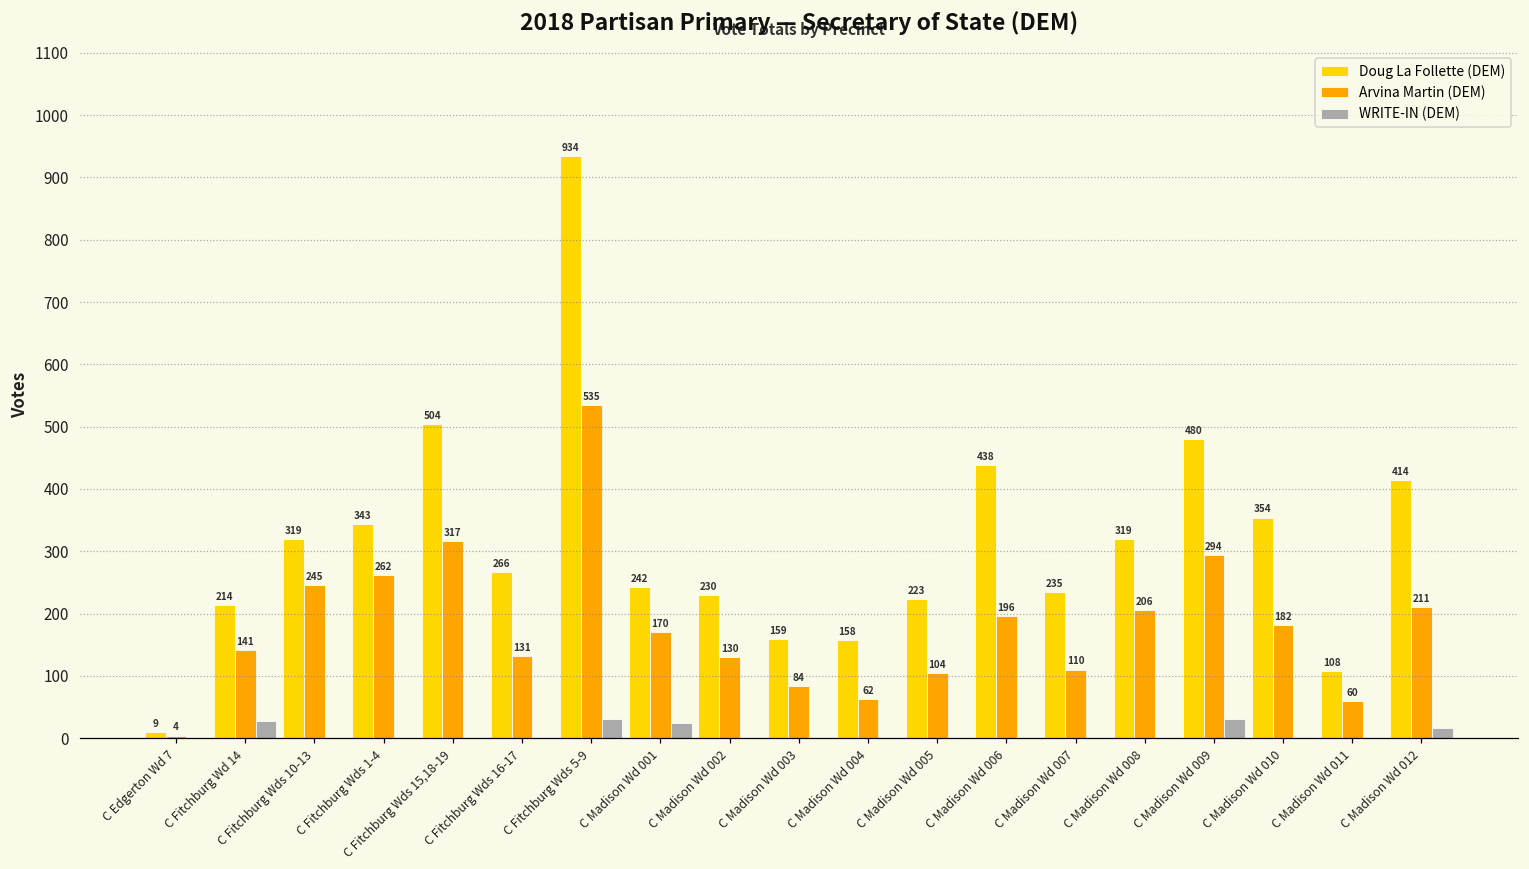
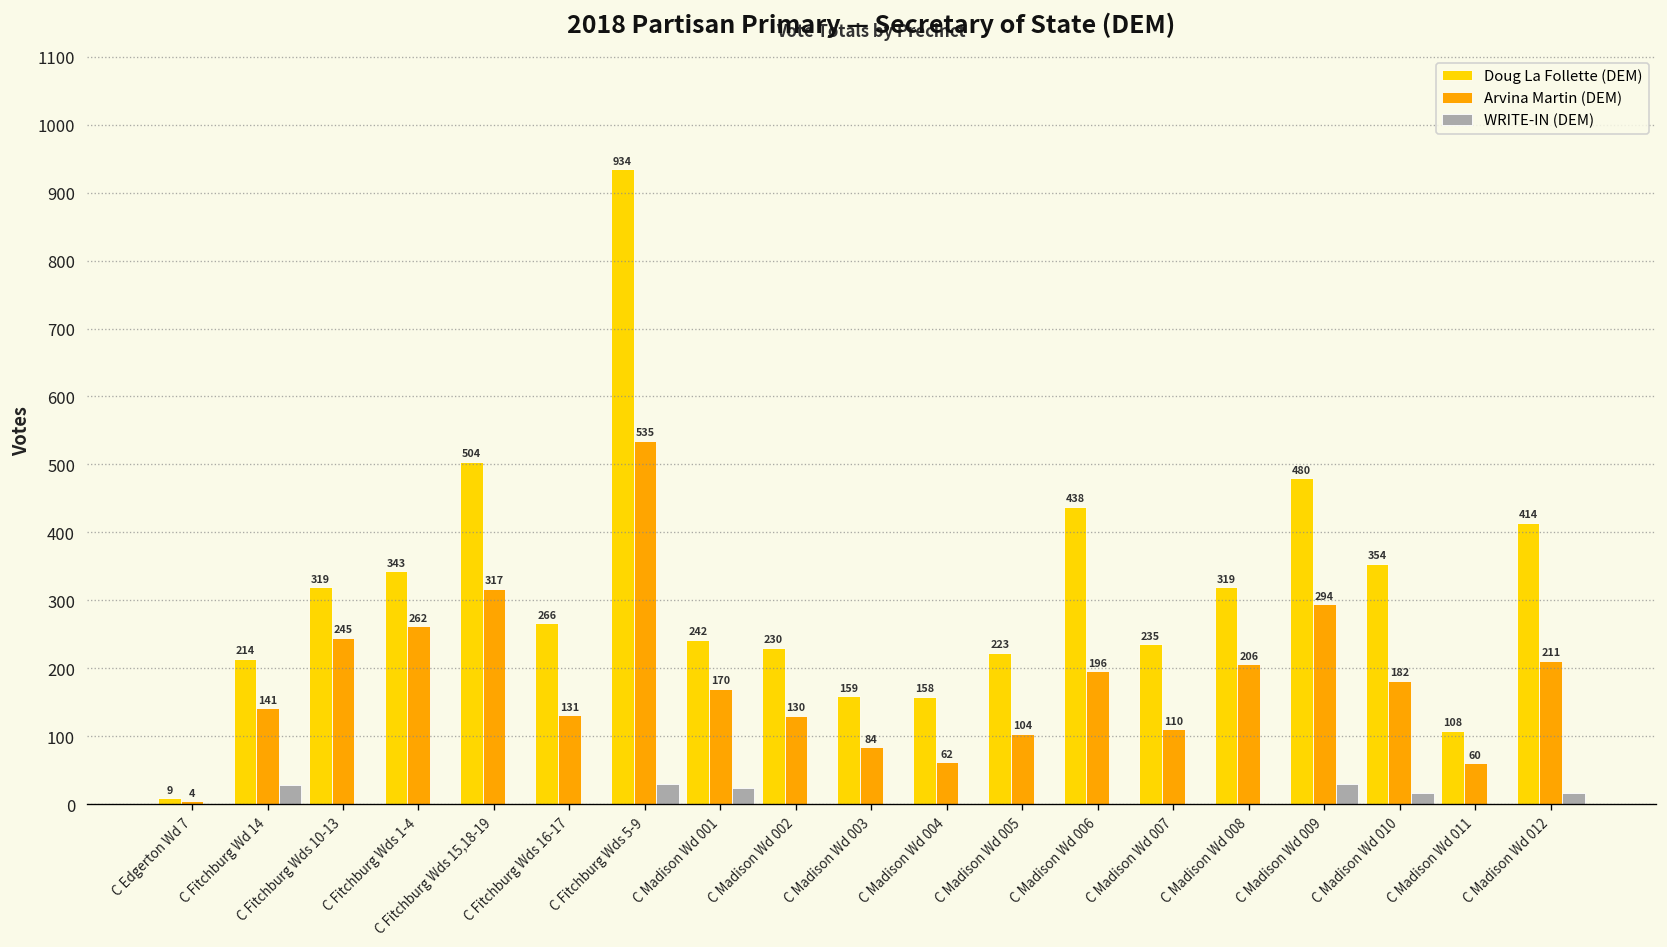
  {
    "WRITE-IN (DEM)": {
      "C Edgerton Wd 7": 0,
      "C Fitchburg Wd 14": 30,
      "C Fitchburg Wds 10-13": 0,
      "C Fitchburg Wds 1-4": 0,
      "C Fitchburg Wds 15,18-19": 0,
      "C Fitchburg Wds 16-17": 0,
      "C Fitchburg Wds 5-9": 30,
      "C Madison Wd 001": 20,
      "C Madison Wd 002": 0,
      "C Madison Wd 003": 0,
      "C Madison Wd 004": 0,
      "C Madison Wd 005": 0,
      "C Madison Wd 006": 0,
      "C Madison Wd 007": 0,
      "C Madison Wd 008": 0,
      "C Madison Wd 009": 30,
-     "C Madison Wd 010": 0,
+     "C Madison Wd 010": 20,
      "C Madison Wd 011": 0,
      "C Madison Wd 012": 20
    }
  }
